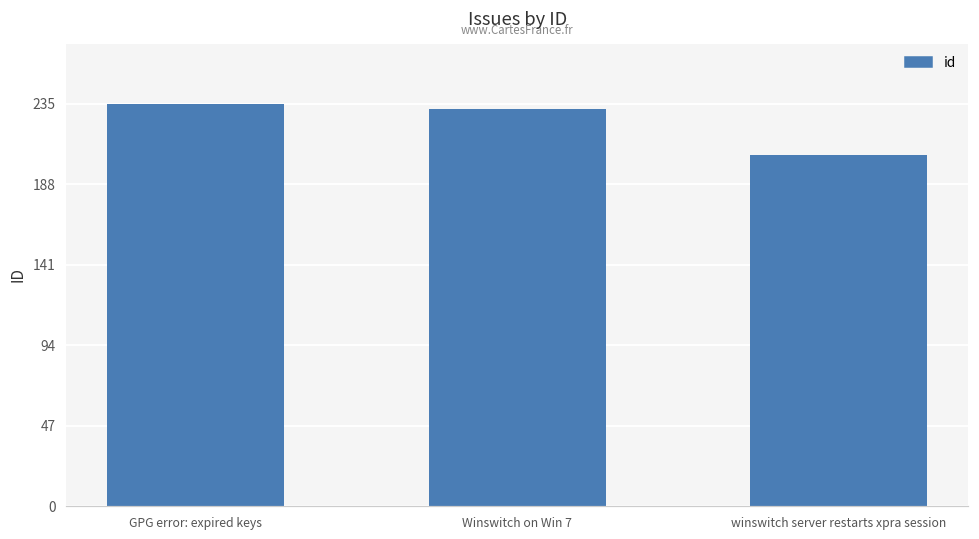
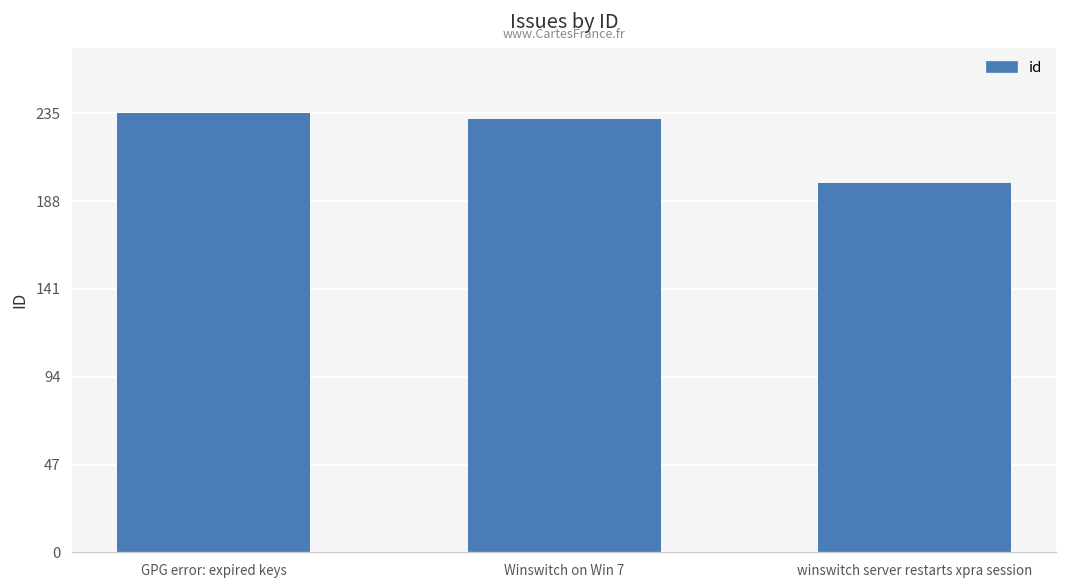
  {
    "GPG error: expired keys": 235,
    "Winswitch on Win 7": 232,
-   "winswitch server restarts xpra session": 205
+   "winswitch server restarts xpra session": 198
  }
